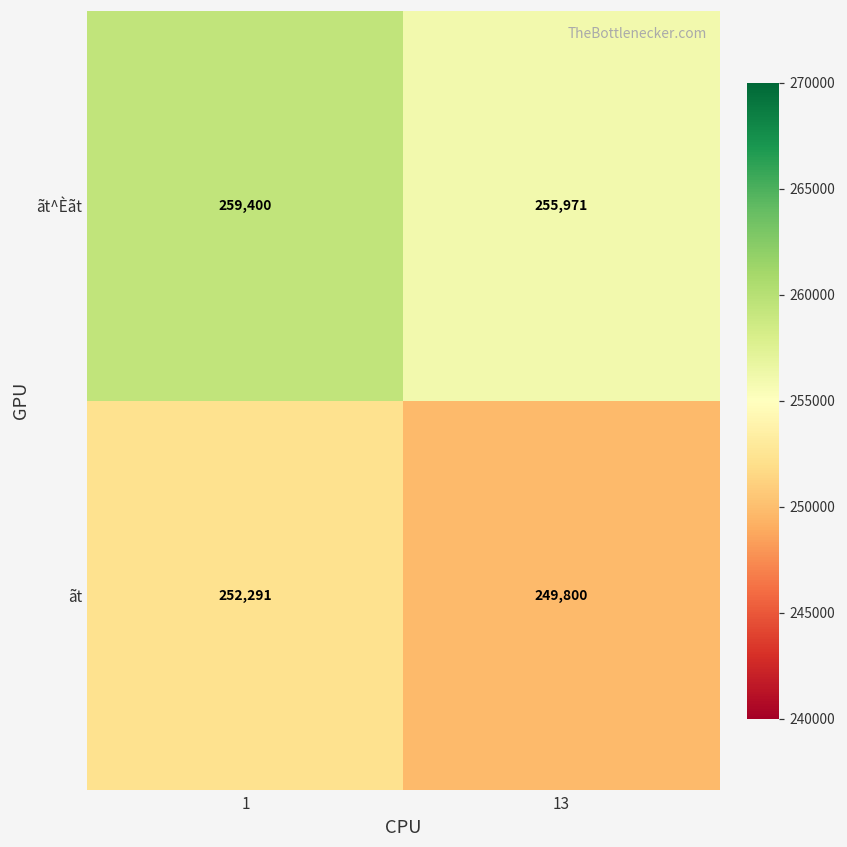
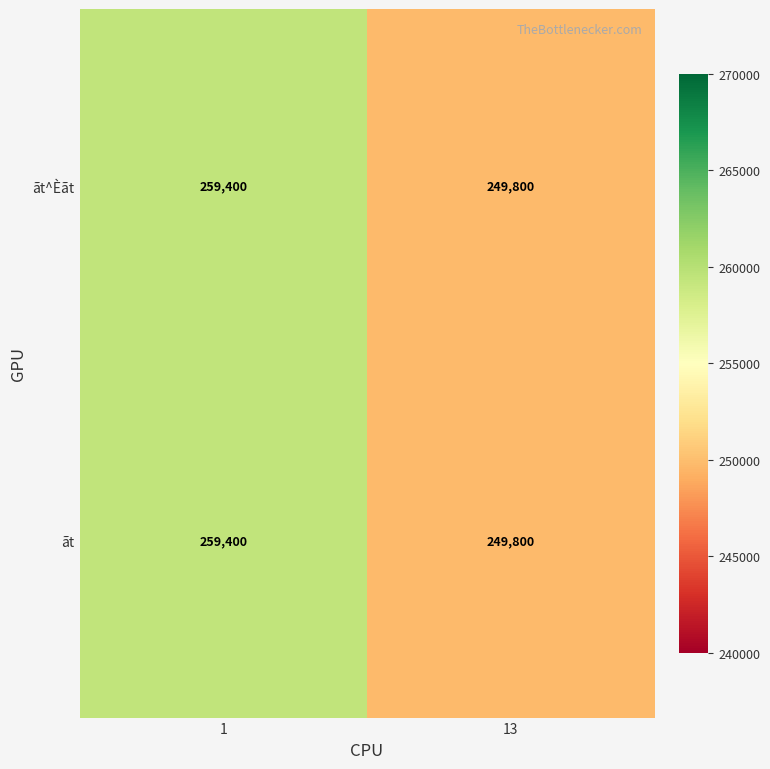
  {
    "ãt^Èãt": {
      "1": "259,400",
-     "13": "255,971"
+     "13": "249,800"
    },
    "ãt": {
-     "1": "252,291",
+     "1": "259,400",
      "13": "249,800"
    }
  }
